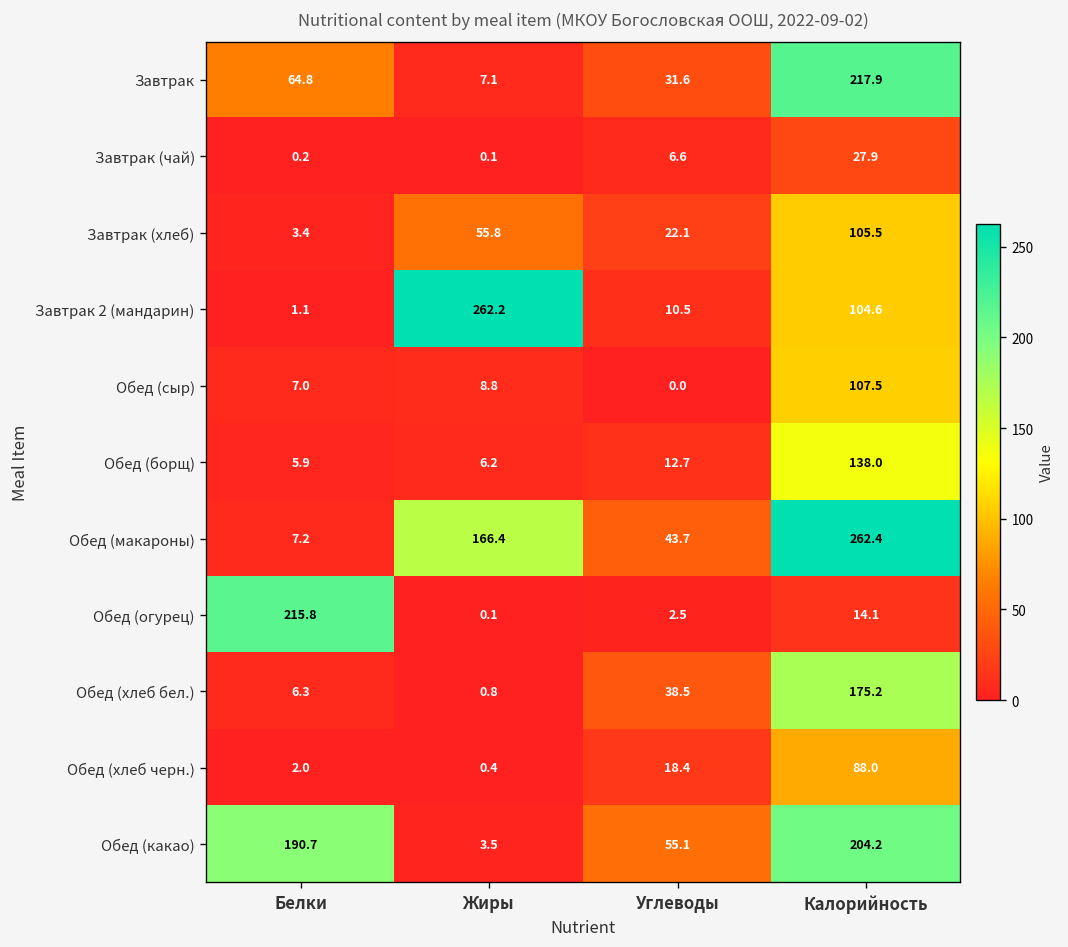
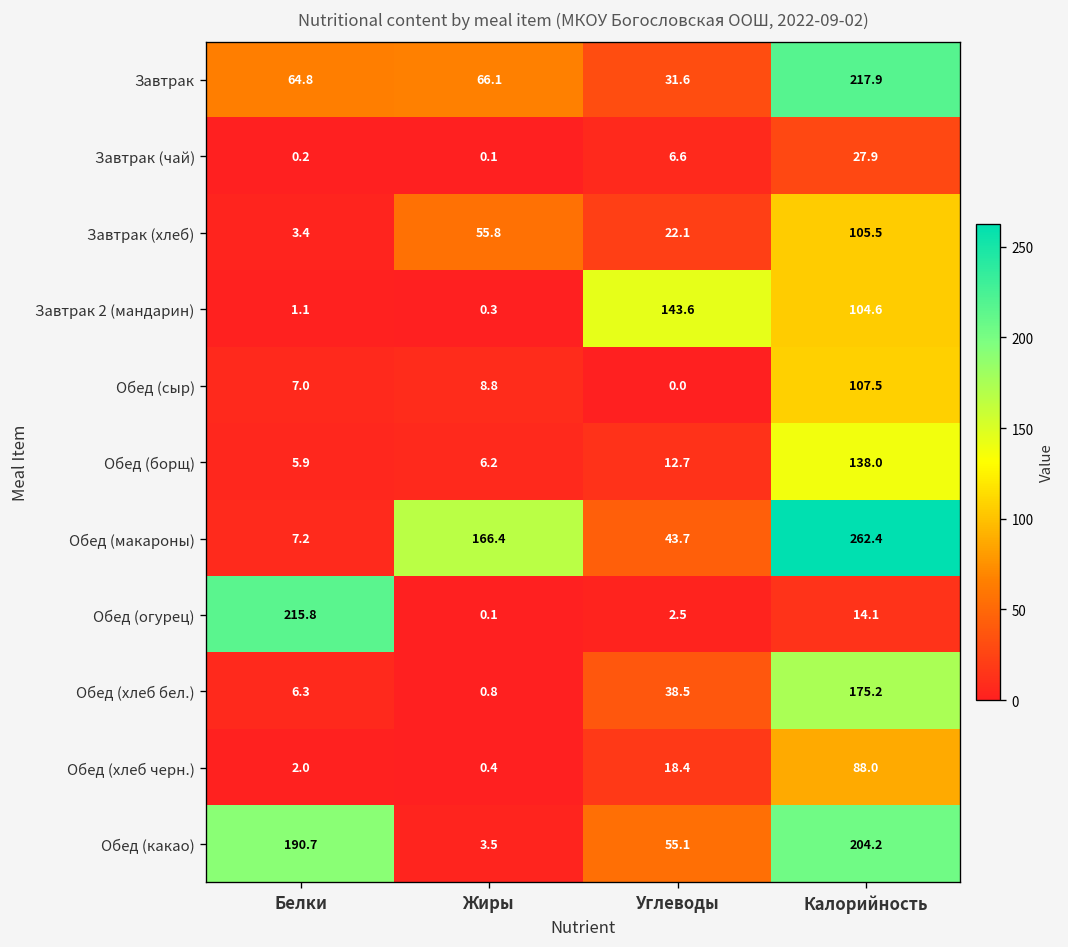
  {
    "Завтрак": {
      "Белки": 64.8,
-     "Жиры": 7.1,
+     "Жиры": 66.1,
      "Углеводы": 31.6,
      "Калорийность": 217.9
    },
    "Завтрак (чай)": {
      "Белки": 0.2,
      "Жиры": 0.1,
      "Углеводы": 6.6,
      "Калорийность": 27.9
    },
    "Завтрак (хлеб)": {
      "Белки": 3.4,
      "Жиры": 55.8,
      "Углеводы": 22.1,
      "Калорийность": 105.5
    },
    "Завтрак 2 (мандарин)": {
      "Белки": 1.1,
-     "Жиры": 262.2,
-     "Углеводы": 10.5,
+     "Жиры": 0.3,
+     "Углеводы": 143.6,
      "Калорийность": 104.6
    },
    "Обед (сыр)": {
      "Белки": 7.0,
      "Жиры": 8.8,
      "Углеводы": 0.0,
      "Калорийность": 107.5
    },
    "Обед (борщ)": {
      "Белки": 5.9,
      "Жиры": 6.2,
      "Углеводы": 12.7,
      "Калорийность": 138.0
    },
    "Обед (макароны)": {
      "Белки": 7.2,
      "Жиры": 166.4,
      "Углеводы": 43.7,
      "Калорийность": 262.4
    },
    "Обед (огурец)": {
      "Белки": 215.8,
      "Жиры": 0.1,
      "Углеводы": 2.5,
      "Калорийность": 14.1
    },
    "Обед (хлеб бел.)": {
      "Белки": 6.3,
      "Жиры": 0.8,
      "Углеводы": 38.5,
      "Калорийность": 175.2
    },
    "Обед (хлеб черн.)": {
      "Белки": 2.0,
      "Жиры": 0.4,
      "Углеводы": 18.4,
      "Калорийность": 88.0
    },
    "Обед (какао)": {
      "Белки": 190.7,
      "Жиры": 3.5,
      "Углеводы": 55.1,
      "Калорийность": 204.2
    }
  }
